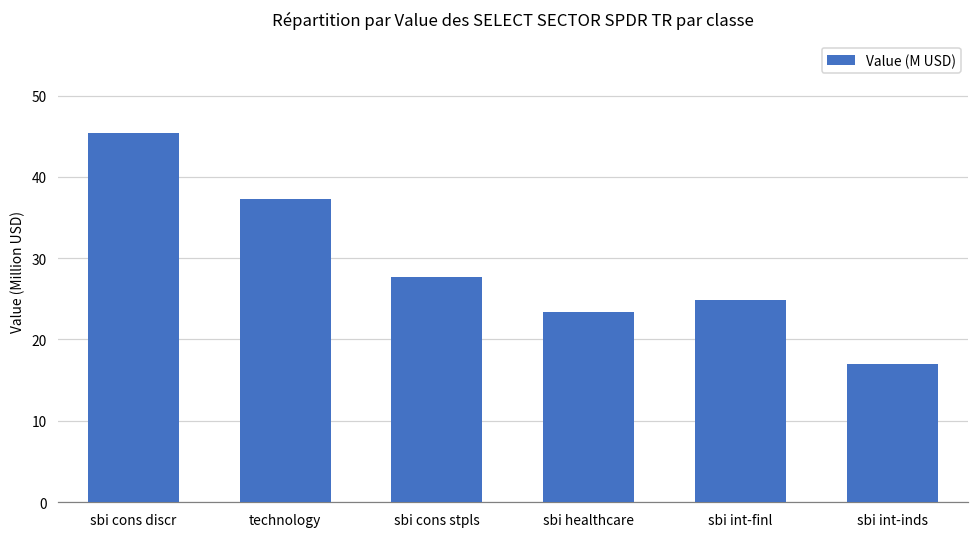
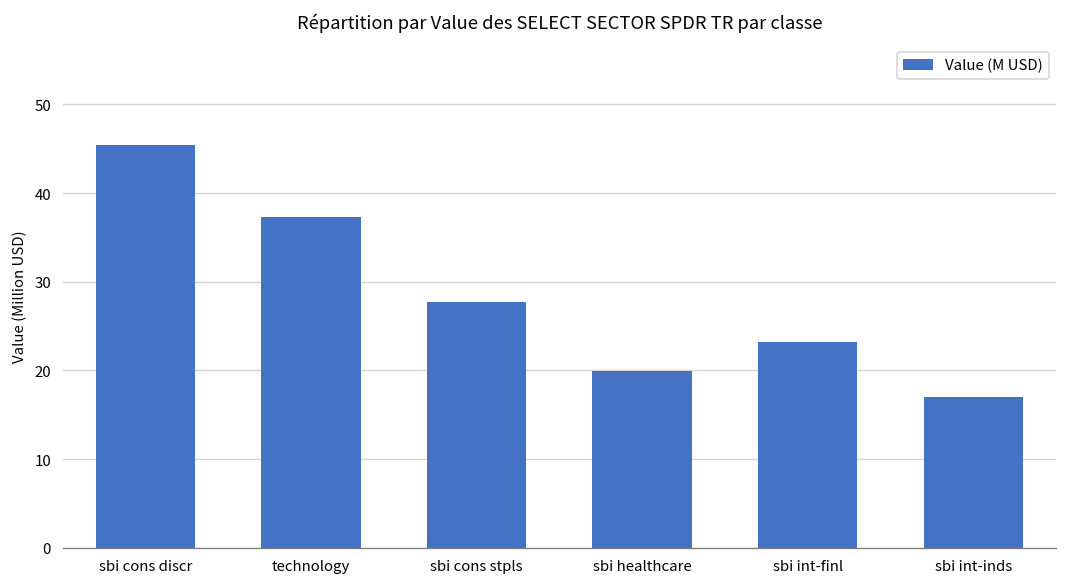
  {
    "sbi cons discr": 45,
    "technology": 37,
    "sbi cons stpls": 28,
-   "sbi healthcare": 23,
-   "sbi int-finl": 25,
+   "sbi healthcare": 20,
+   "sbi int-finl": 23,
    "sbi int-inds": 17
  }
